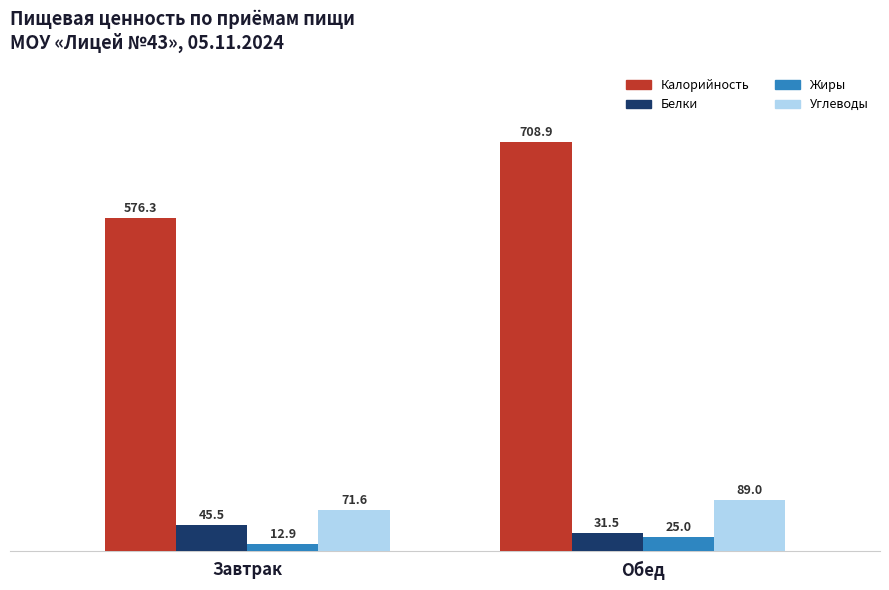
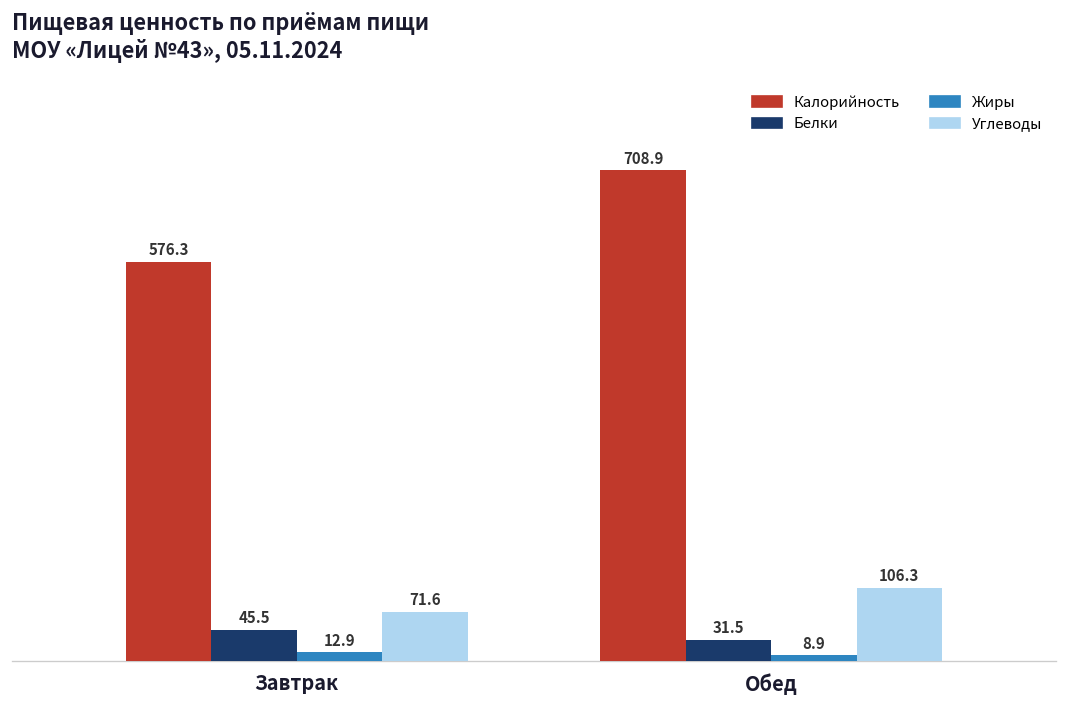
  {
    "Калорийность": {
      "Завтрак": 576.3,
      "Обед": 708.9
    },
    "Белки": {
      "Завтрак": 45.5,
      "Обед": 31.5
    },
    "Жиры": {
      "Завтрак": 12.9,
-     "Обед": 25.0
+     "Обед": 8.9
    },
    "Углеводы": {
      "Завтрак": 71.6,
-     "Обед": 89.0
+     "Обед": 106.3
    }
  }
